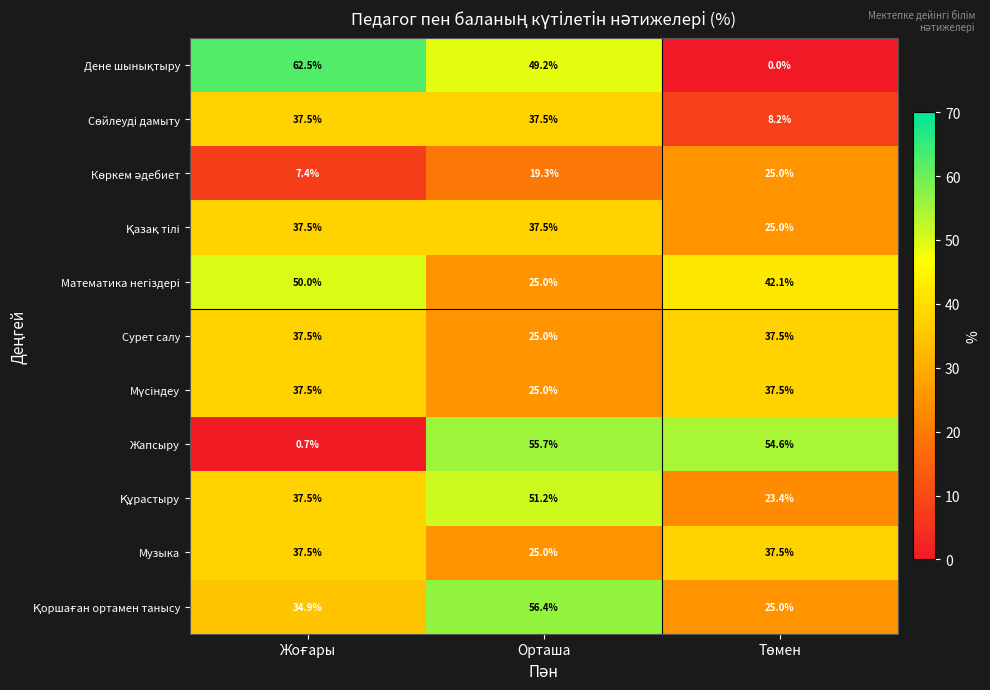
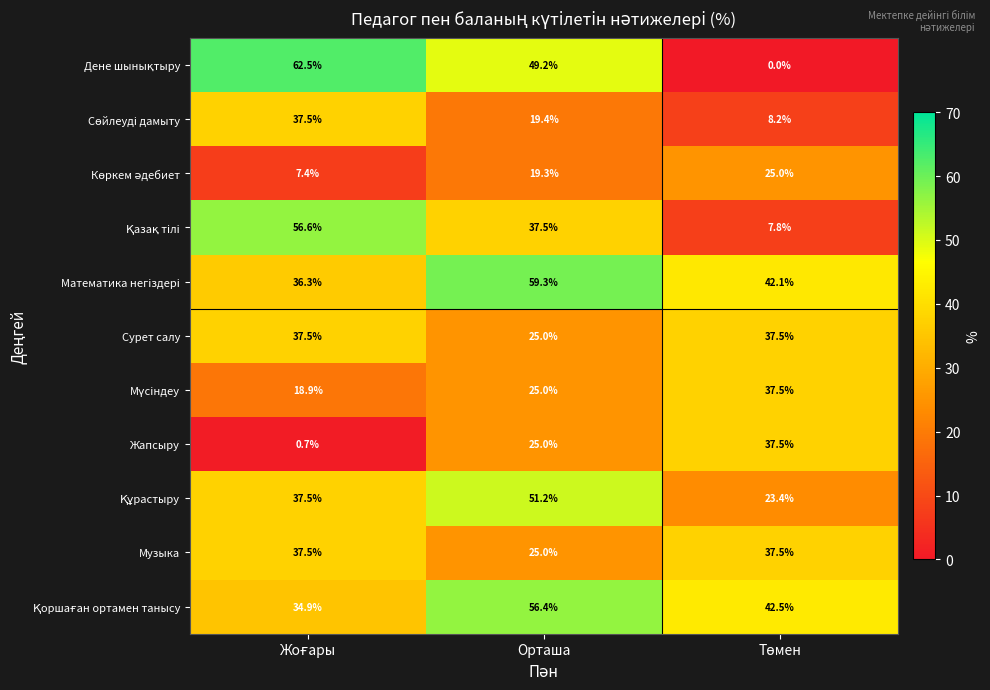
  {
    "Дене шынықтыру": {
      "Жоғары": "62.5%",
      "Орташа": "49.2%",
      "Төмен": "0.0%"
    },
    "Сөйлеуді дамыту": {
      "Жоғары": "37.5%",
-     "Орташа": "37.5%",
+     "Орташа": "19.4%",
      "Төмен": "8.2%"
    },
    "Көркем әдебиет": {
      "Жоғары": "7.4%",
      "Орташа": "19.3%",
      "Төмен": "25.0%"
    },
    "Қазақ тілі": {
-     "Жоғары": "37.5%",
+     "Жоғары": "56.6%",
      "Орташа": "37.5%",
-     "Төмен": "25.0%"
+     "Төмен": "7.8%"
    },
    "Математика негіздері": {
-     "Жоғары": "50.0%",
-     "Орташа": "25.0%",
+     "Жоғары": "36.3%",
+     "Орташа": "59.3%",
      "Төмен": "42.1%"
    },
    "Сурет салу": {
      "Жоғары": "37.5%",
      "Орташа": "25.0%",
      "Төмен": "37.5%"
    },
    "Мүсіндеу": {
-     "Жоғары": "37.5%",
+     "Жоғары": "18.9%",
      "Орташа": "25.0%",
      "Төмен": "37.5%"
    },
    "Жапсыру": {
      "Жоғары": "0.7%",
-     "Орташа": "55.7%",
-     "Төмен": "54.6%"
+     "Орташа": "25.0%",
+     "Төмен": "37.5%"
    },
    "Құрастыру": {
      "Жоғары": "37.5%",
      "Орташа": "51.2%",
      "Төмен": "23.4%"
    },
    "Музыка": {
      "Жоғары": "37.5%",
      "Орташа": "25.0%",
      "Төмен": "37.5%"
    },
    "Қоршаған ортамен танысу": {
      "Жоғары": "34.9%",
      "Орташа": "56.4%",
-     "Төмен": "25.0%"
+     "Төмен": "42.5%"
    }
  }
